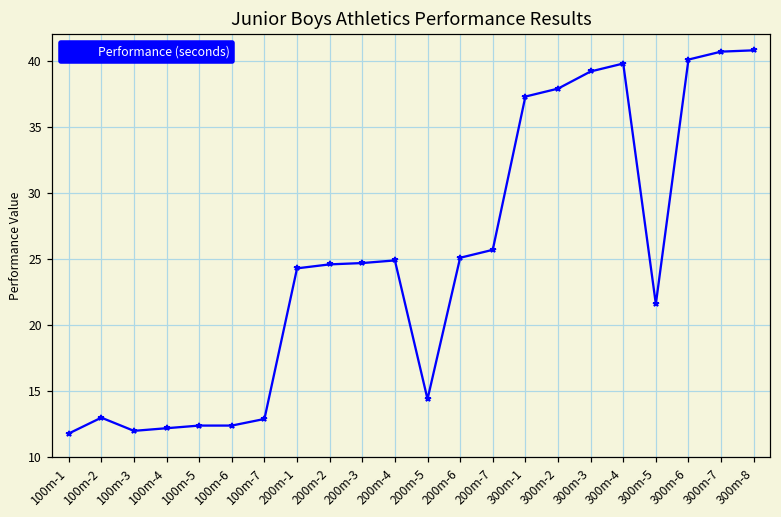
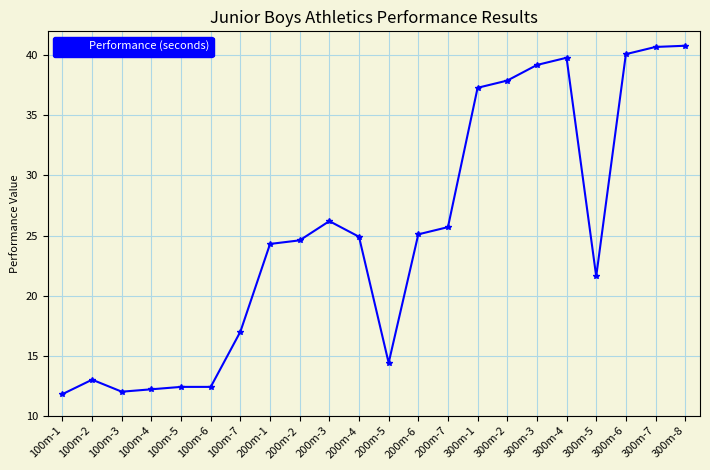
  {
    "100m-1": 11.8,
    "100m-2": 13.0,
    "100m-3": 12.0,
    "100m-4": 12.2,
    "100m-5": 12.4,
    "100m-6": 12.4,
-   "100m-7": 12.9,
+   "100m-7": 17.0,
    "200m-1": 24.3,
    "200m-2": 24.6,
-   "200m-3": 24.7,
+   "200m-3": 26.2,
    "200m-4": 24.9,
    "200m-5": 14.4,
    "200m-6": 25.1,
    "200m-7": 25.7,
    "300m-1": 37.3,
    "300m-2": 37.9,
    "300m-3": 39.2,
    "300m-4": 39.8,
    "300m-5": 21.6,
    "300m-6": 40.1,
    "300m-7": 40.7,
    "300m-8": 40.8
  }
